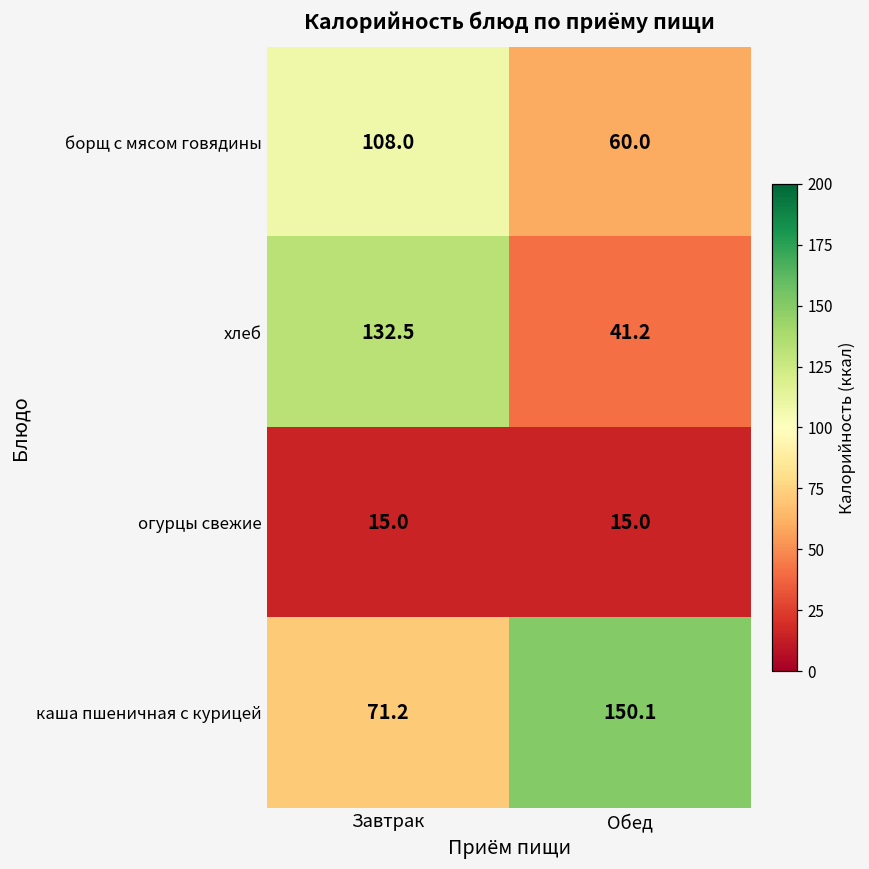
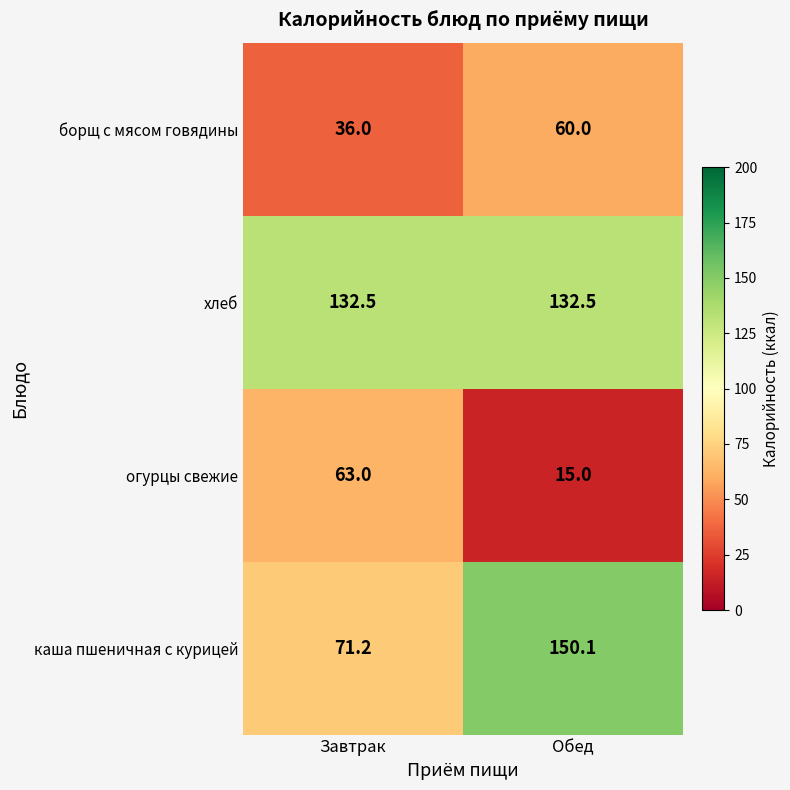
  {
    "борщ с мясом говядины": {
-     "Завтрак": 108.0,
+     "Завтрак": 36.0,
      "Обед": 60.0
    },
    "хлеб": {
      "Завтрак": 132.5,
-     "Обед": 41.2
+     "Обед": 132.5
    },
    "огурцы свежие": {
-     "Завтрак": 15.0,
+     "Завтрак": 63.0,
      "Обед": 15.0
    },
    "каша пшеничная с курицей": {
      "Завтрак": 71.2,
      "Обед": 150.1
    }
  }
